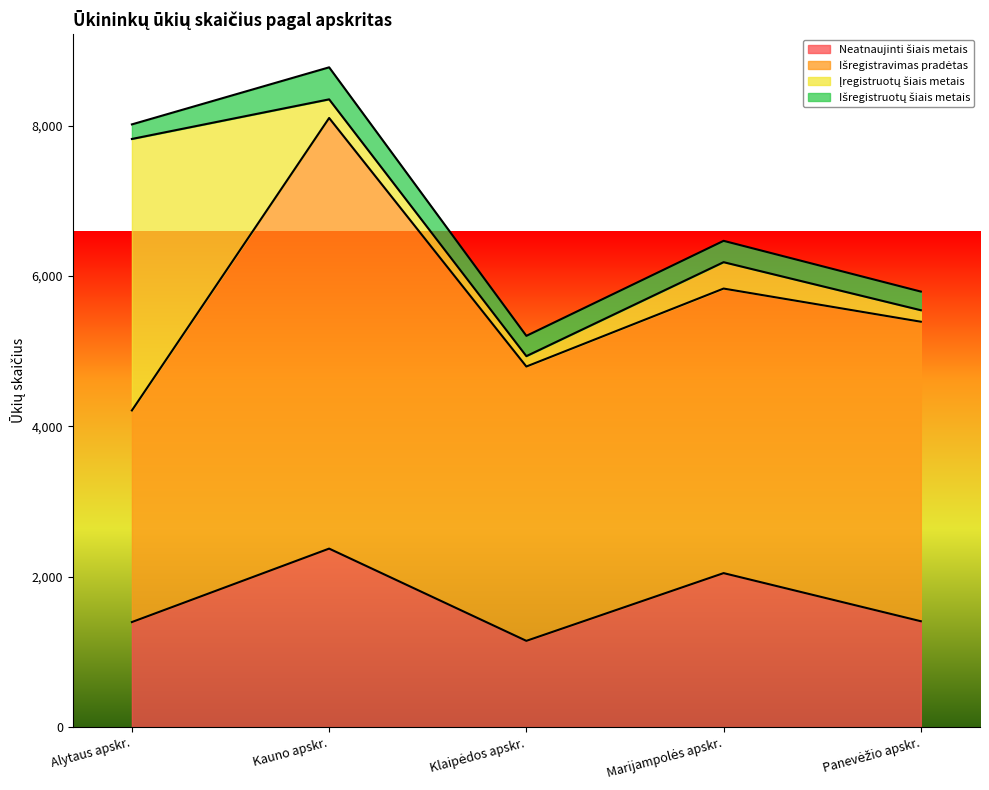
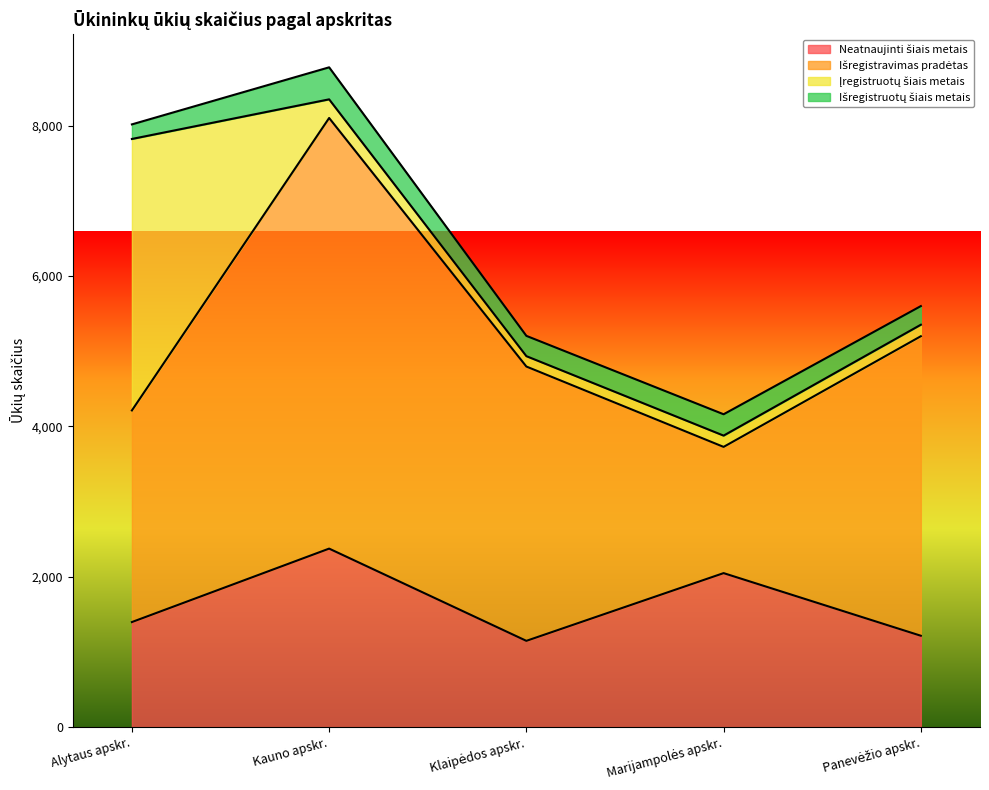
  {
    "Neatnaujinti šiais metais": {
      "Alytaus apskr.": "1,400",
      "Kauno apskr.": "2,400",
      "Klaipėdos apskr.": "1,100",
      "Marijampolės apskr.": "2,000",
-     "Panevėžio apskr.": "1,400"
+     "Panevėžio apskr.": "1,200"
    },
    "Išregistravimas pradėtas": {
      "Alytaus apskr.": "2,800",
      "Kauno apskr.": "5,700",
      "Klaipėdos apskr.": "3,600",
-     "Marijampolės apskr.": "3,800",
+     "Marijampolės apskr.": "1,700",
      "Panevėžio apskr.": "4,000"
    },
    "Įregistruotų šiais metais": {
      "Alytaus apskr.": "3,600",
      "Kauno apskr.": "200",
      "Klaipėdos apskr.": "100",
-     "Marijampolės apskr.": "400",
+     "Marijampolės apskr.": "200",
      "Panevėžio apskr.": "200"
    },
    "Išregistruotų šiais metais": {
      "Alytaus apskr.": "200",
      "Kauno apskr.": "400",
      "Klaipėdos apskr.": "300",
      "Marijampolės apskr.": "300",
      "Panevėžio apskr.": "200"
    }
  }
